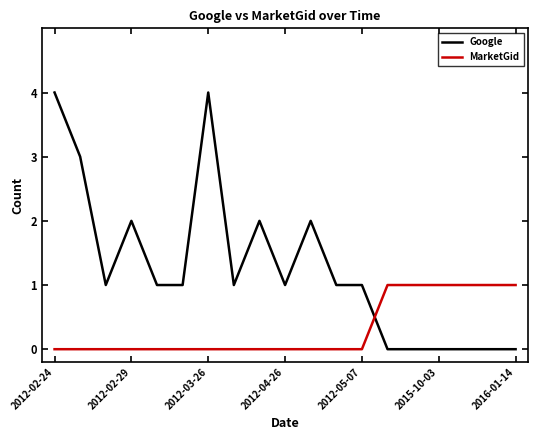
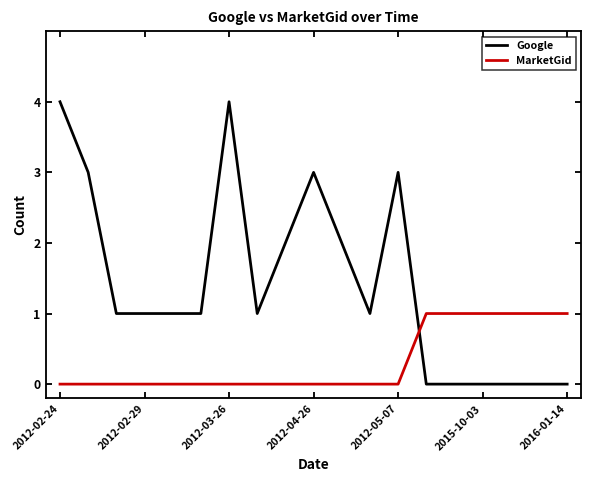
  {
    "Google": {
      "2012-02-24": 4,
-     "2012-02-29": 2,
+     "2012-02-29": 1,
      "2012-03-26": 4,
-     "2012-04-26": 1,
-     "2012-05-07": 1,
+     "2012-04-26": 3,
+     "2012-05-07": 3,
      "2015-10-03": 0,
      "2016-01-14": 0
    },
    "MarketGid": {
      "2012-02-24": 0,
      "2012-02-29": 0,
      "2012-03-26": 0,
      "2012-04-26": 0,
      "2012-05-07": 0,
      "2015-10-03": 1,
      "2016-01-14": 1
    }
  }
